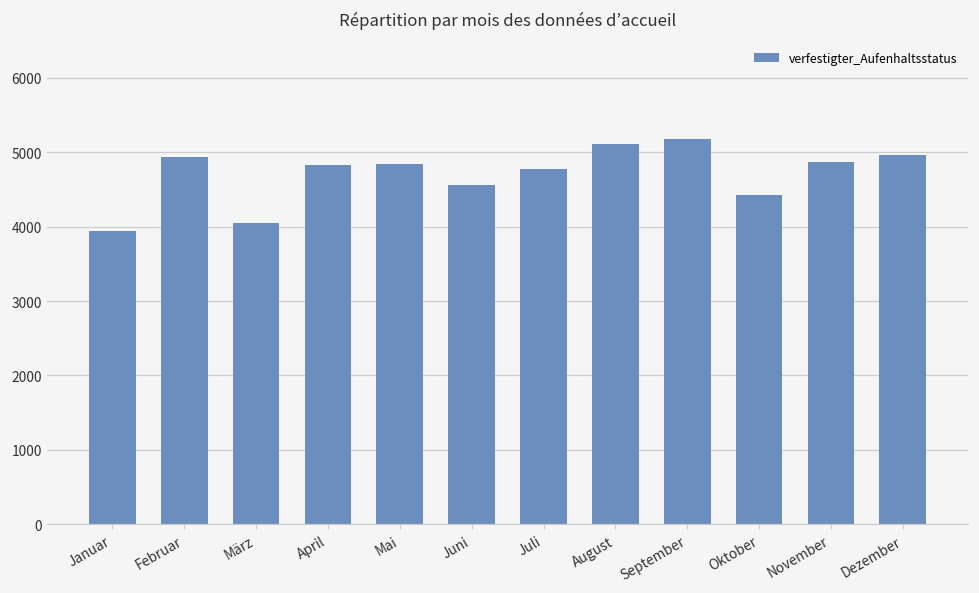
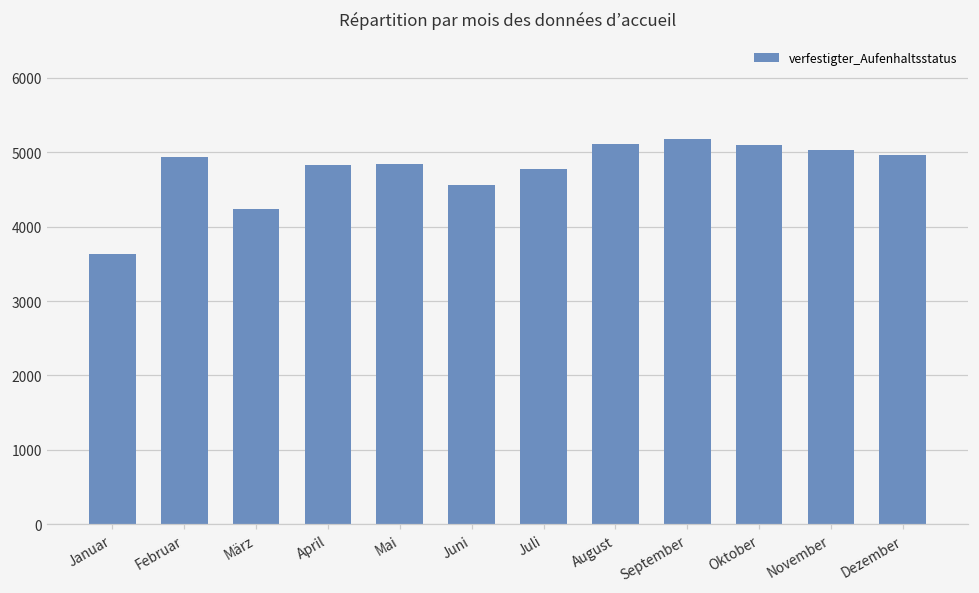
  {
-   "Januar": 3900,
+   "Januar": 3600,
    "Februar": 4900,
-   "März": 4100,
+   "März": 4200,
    "April": 4800,
    "Mai": 4800,
    "Juni": 4600,
    "Juli": 4800,
    "August": 5100,
    "September": 5200,
-   "Oktober": 4400,
-   "November": 4900,
+   "Oktober": 5100,
+   "November": 5000,
    "Dezember": 5000
  }
